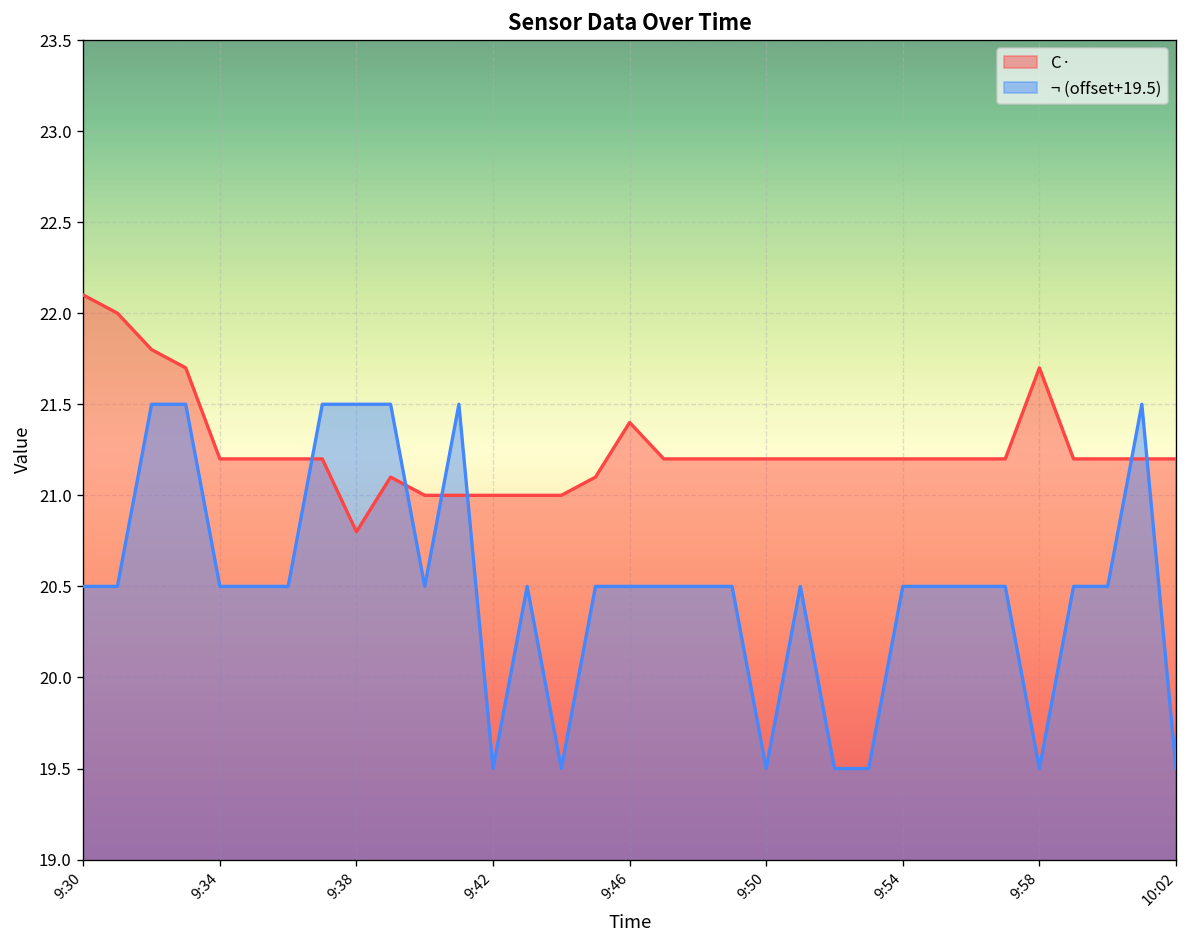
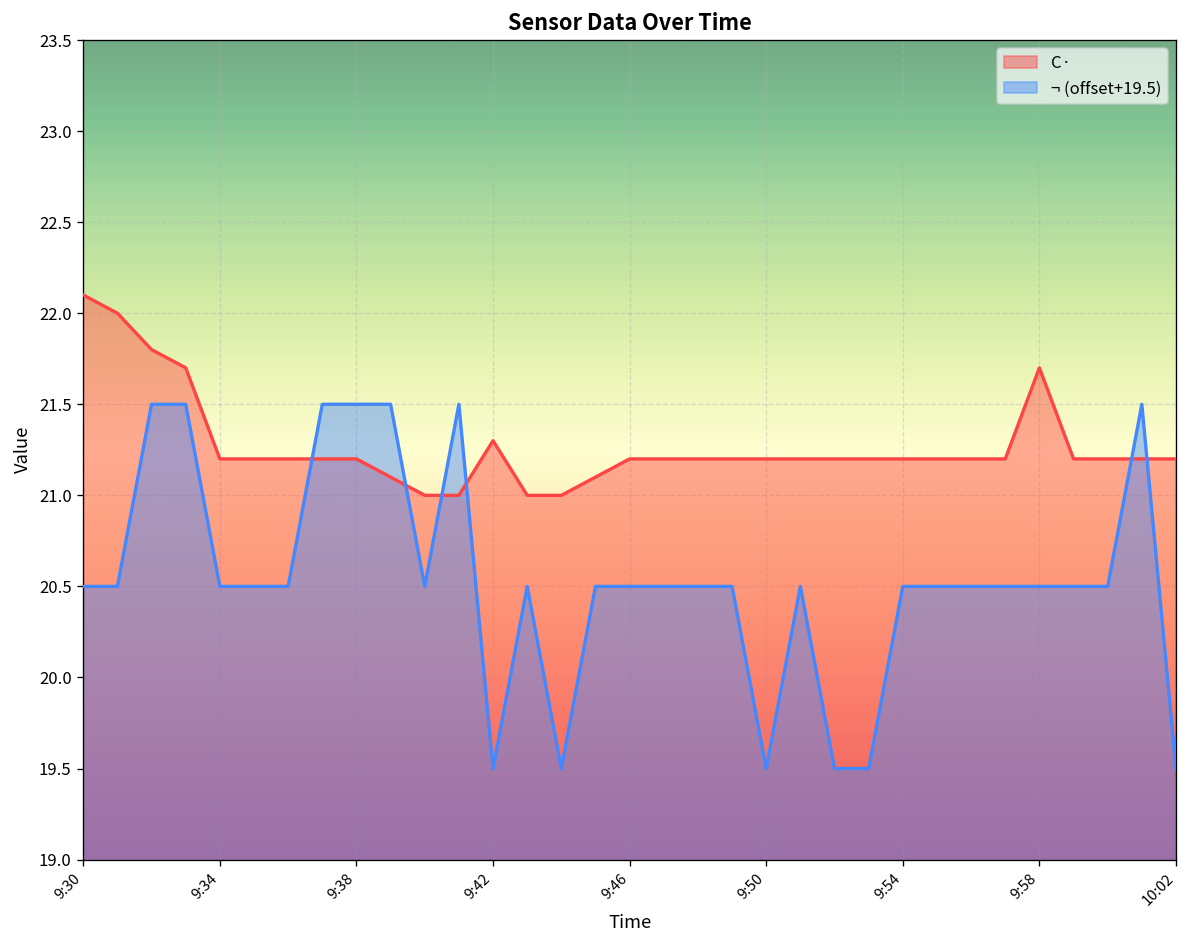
  {
    "C·": {
      "9:30": 22.1,
      "9:34": 21.2,
-     "9:38": 20.8,
-     "9:42": 21.0,
-     "9:46": 21.4,
+     "9:38": 21.2,
+     "9:42": 21.3,
+     "9:46": 21.2,
      "9:50": 21.2,
      "9:54": 21.2,
      "9:58": 21.7,
      "10:02": 21.2
    },
    "¬ (offset+19.5)": {
      "9:30": 20.50,
      "9:34": 20.50,
      "9:38": 21.50,
      "9:42": 19.50,
      "9:46": 20.50,
      "9:50": 19.50,
      "9:54": 20.50,
-     "9:58": 19.50,
+     "9:58": 20.50,
      "10:02": 19.50
    }
  }
